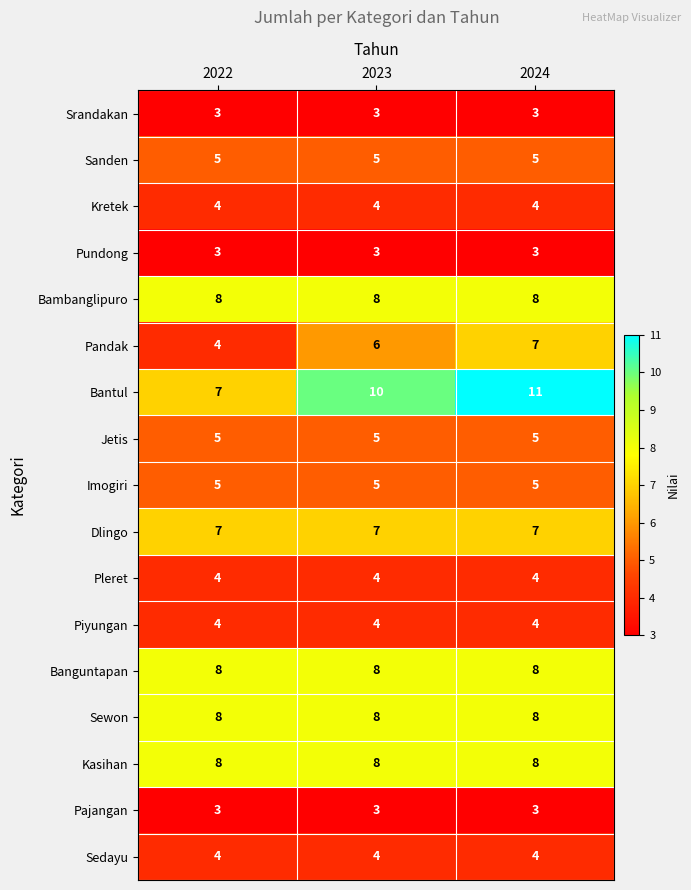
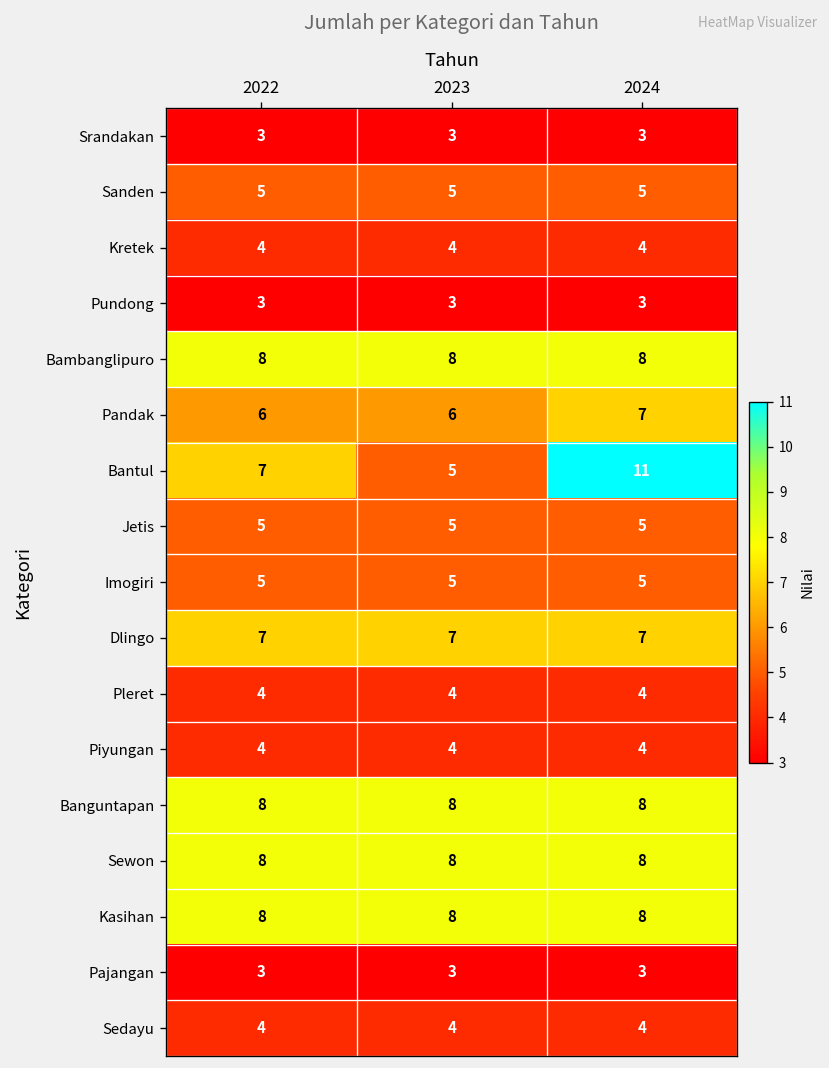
  {
    "Srandakan": {
      "2022": 3,
      "2023": 3,
      "2024": 3
    },
    "Sanden": {
      "2022": 5,
      "2023": 5,
      "2024": 5
    },
    "Kretek": {
      "2022": 4,
      "2023": 4,
      "2024": 4
    },
    "Pundong": {
      "2022": 3,
      "2023": 3,
      "2024": 3
    },
    "Bambanglipuro": {
      "2022": 8,
      "2023": 8,
      "2024": 8
    },
    "Pandak": {
-     "2022": 4,
+     "2022": 6,
      "2023": 6,
      "2024": 7
    },
    "Bantul": {
      "2022": 7,
-     "2023": 10,
+     "2023": 5,
      "2024": 11
    },
    "Jetis": {
      "2022": 5,
      "2023": 5,
      "2024": 5
    },
    "Imogiri": {
      "2022": 5,
      "2023": 5,
      "2024": 5
    },
    "Dlingo": {
      "2022": 7,
      "2023": 7,
      "2024": 7
    },
    "Pleret": {
      "2022": 4,
      "2023": 4,
      "2024": 4
    },
    "Piyungan": {
      "2022": 4,
      "2023": 4,
      "2024": 4
    },
    "Banguntapan": {
      "2022": 8,
      "2023": 8,
      "2024": 8
    },
    "Sewon": {
      "2022": 8,
      "2023": 8,
      "2024": 8
    },
    "Kasihan": {
      "2022": 8,
      "2023": 8,
      "2024": 8
    },
    "Pajangan": {
      "2022": 3,
      "2023": 3,
      "2024": 3
    },
    "Sedayu": {
      "2022": 4,
      "2023": 4,
      "2024": 4
    }
  }
